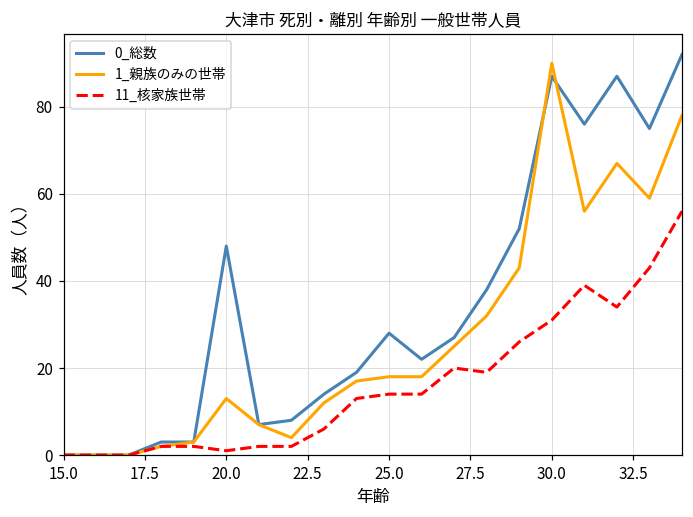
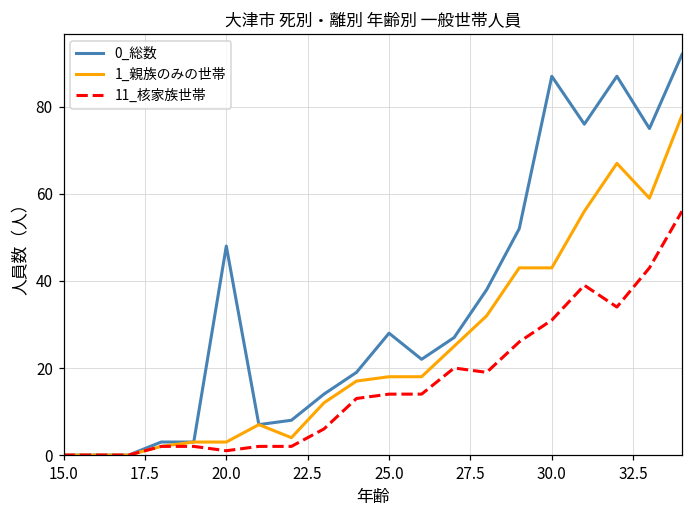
  {
    "0_総数": {
      "20.0": 48,
      "25.0": 28,
      "30.0": 87
    },
    "1_親族のみの世帯": {
-     "20.0": 13,
+     "20.0": 3,
      "25.0": 18,
-     "30.0": 90
+     "30.0": 43
    },
    "11_核家族世帯": {
      "20.0": 1,
      "25.0": 14,
      "30.0": 31
    }
  }
